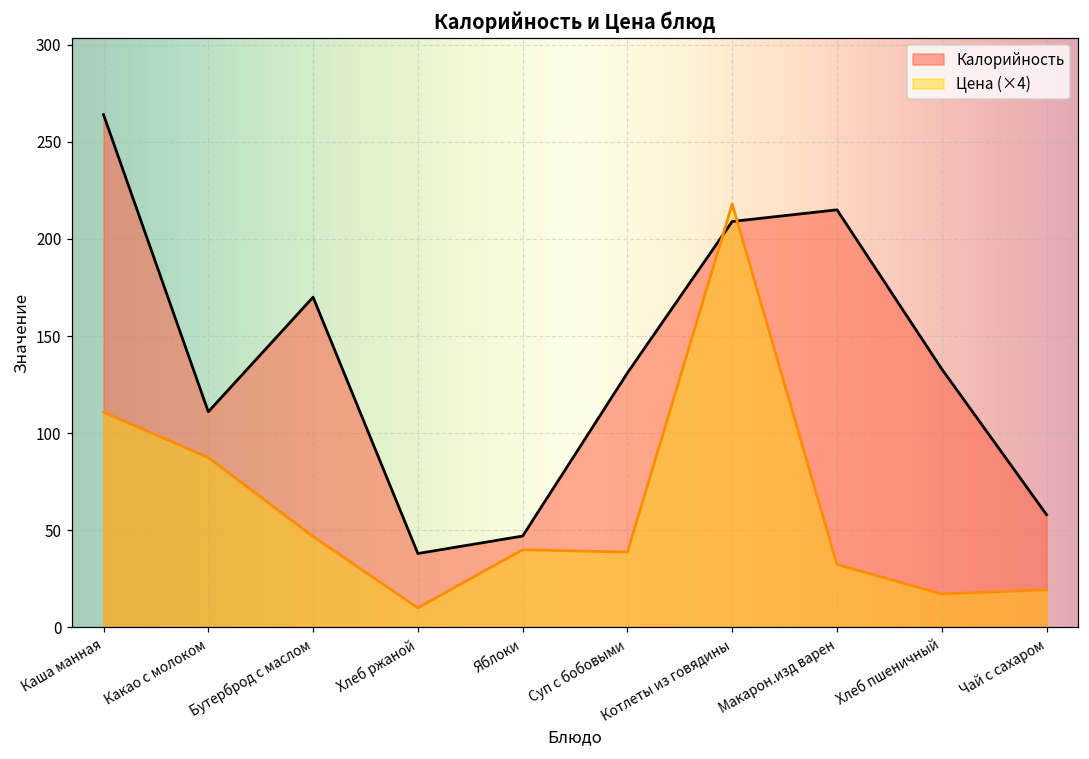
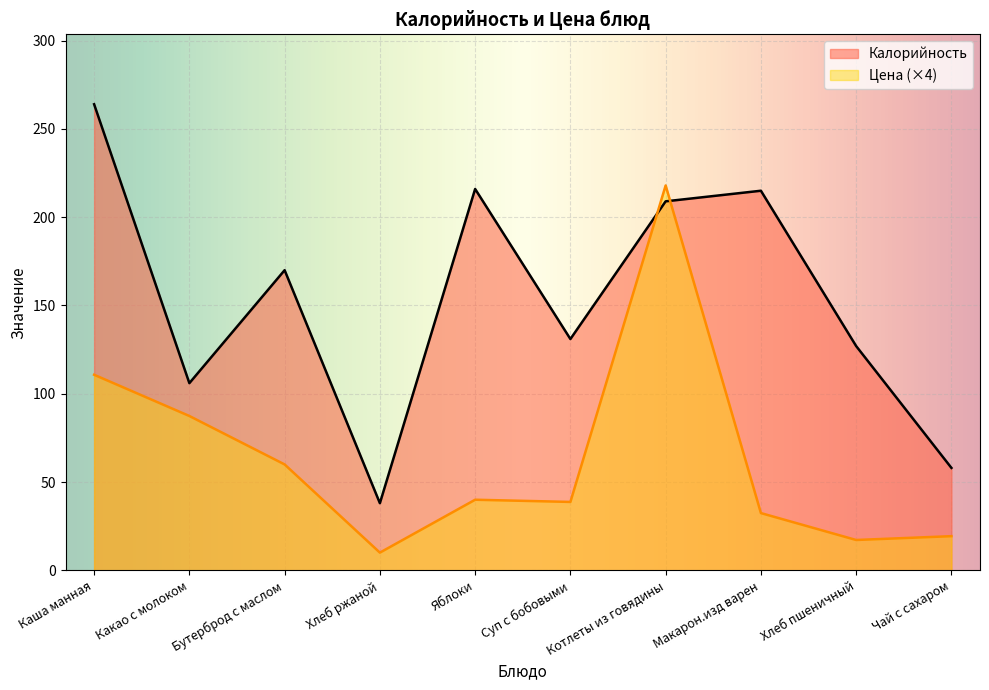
  {
    "Калорийность": {
      "Каша манная": 264,
-     "Какао с молоком": 111,
+     "Какао с молоком": 106,
      "Бутерброд с маслом": 170,
      "Хлеб ржаной": 38,
-     "Яблоки": 47,
+     "Яблоки": 216,
      "Суп с бобовыми": 131,
      "Котлеты из говядины": 209,
      "Макарон.изд варен": 215,
-     "Хлеб пшеничный": 133,
+     "Хлеб пшеничный": 127,
      "Чай с сахаром": 58
    },
    "Цена (×4)": {
      "Каша манная": 111,
      "Какао с молоком": 87,
-     "Бутерброд с маслом": 47,
+     "Бутерброд с маслом": 60,
      "Хлеб ржаной": 10,
      "Яблоки": 40,
      "Суп с бобовыми": 39,
      "Котлеты из говядины": 218,
      "Макарон.изд варен": 32,
      "Хлеб пшеничный": 17,
      "Чай с сахаром": 19
    }
  }
